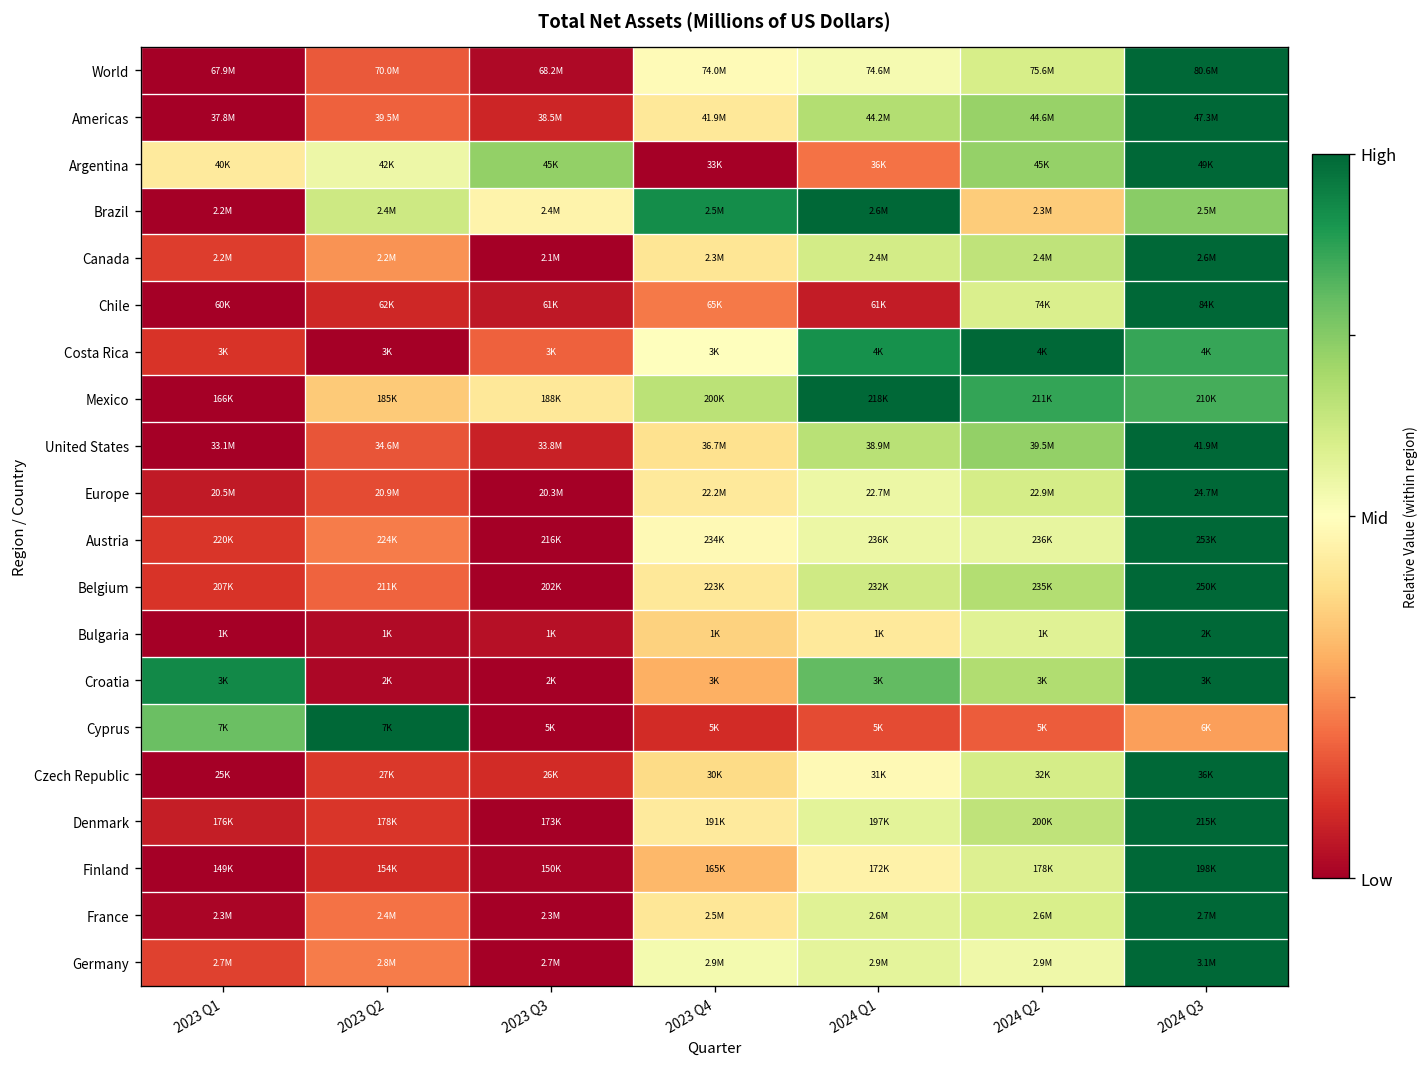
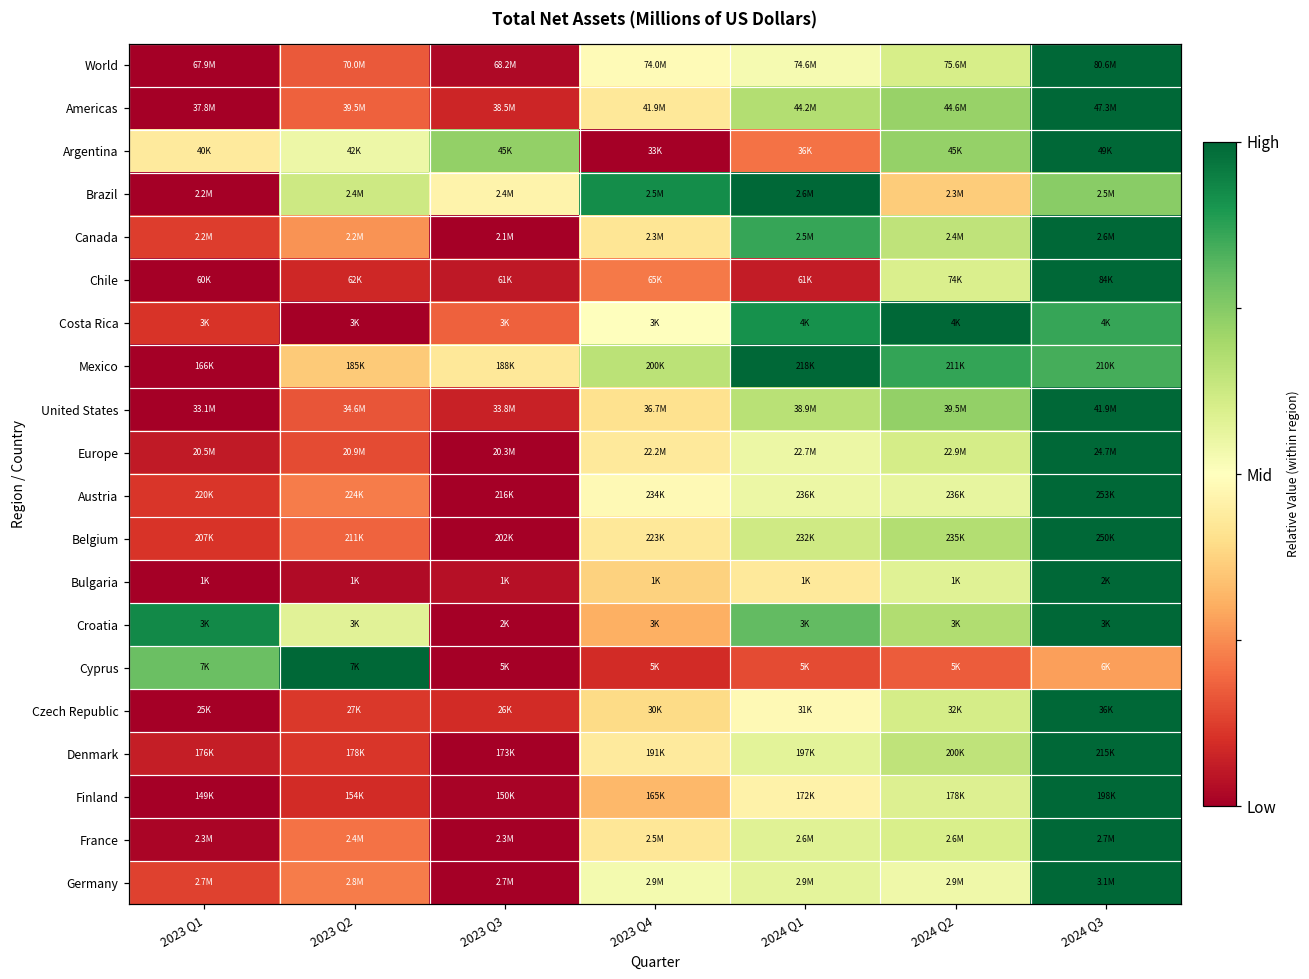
  {
    "World": {
      "2023 Q1": "67.9M",
      "2023 Q2": "70.0M",
      "2023 Q3": "68.2M",
      "2023 Q4": "74.0M",
      "2024 Q1": "74.6M",
      "2024 Q2": "75.6M",
      "2024 Q3": "80.6M"
    },
    "Americas": {
      "2023 Q1": "37.8M",
      "2023 Q2": "39.5M",
      "2023 Q3": "38.5M",
      "2023 Q4": "41.9M",
      "2024 Q1": "44.2M",
      "2024 Q2": "44.6M",
      "2024 Q3": "47.3M"
    },
    "Argentina": {
      "2023 Q1": "40K",
      "2023 Q2": "42K",
      "2023 Q3": "45K",
      "2023 Q4": "33K",
      "2024 Q1": "36K",
      "2024 Q2": "45K",
      "2024 Q3": "49K"
    },
    "Brazil": {
      "2023 Q1": "2.2M",
      "2023 Q2": "2.4M",
      "2023 Q3": "2.4M",
      "2023 Q4": "2.5M",
      "2024 Q1": "2.6M",
      "2024 Q2": "2.3M",
      "2024 Q3": "2.5M"
    },
    "Canada": {
      "2023 Q1": "2.2M",
      "2023 Q2": "2.2M",
      "2023 Q3": "2.1M",
      "2023 Q4": "2.3M",
-     "2024 Q1": "2.4M",
+     "2024 Q1": "2.5M",
      "2024 Q2": "2.4M",
      "2024 Q3": "2.6M"
    },
    "Chile": {
      "2023 Q1": "60K",
      "2023 Q2": "62K",
      "2023 Q3": "61K",
      "2023 Q4": "65K",
      "2024 Q1": "61K",
      "2024 Q2": "74K",
      "2024 Q3": "84K"
    },
    "Costa Rica": {
      "2023 Q1": "3K",
      "2023 Q2": "3K",
      "2023 Q3": "3K",
      "2023 Q4": "3K",
      "2024 Q1": "4K",
      "2024 Q2": "4K",
      "2024 Q3": "4K"
    },
    "Mexico": {
      "2023 Q1": "166K",
      "2023 Q2": "185K",
      "2023 Q3": "188K",
      "2023 Q4": "200K",
      "2024 Q1": "218K",
      "2024 Q2": "211K",
      "2024 Q3": "210K"
    },
    "United States": {
      "2023 Q1": "33.1M",
      "2023 Q2": "34.6M",
      "2023 Q3": "33.8M",
      "2023 Q4": "36.7M",
      "2024 Q1": "38.9M",
      "2024 Q2": "39.5M",
      "2024 Q3": "41.9M"
    },
    "Europe": {
      "2023 Q1": "20.5M",
      "2023 Q2": "20.9M",
      "2023 Q3": "20.3M",
      "2023 Q4": "22.2M",
      "2024 Q1": "22.7M",
      "2024 Q2": "22.9M",
      "2024 Q3": "24.7M"
    },
    "Austria": {
      "2023 Q1": "220K",
      "2023 Q2": "224K",
      "2023 Q3": "216K",
      "2023 Q4": "234K",
      "2024 Q1": "236K",
      "2024 Q2": "236K",
      "2024 Q3": "253K"
    },
    "Belgium": {
      "2023 Q1": "207K",
      "2023 Q2": "211K",
      "2023 Q3": "202K",
      "2023 Q4": "223K",
      "2024 Q1": "232K",
      "2024 Q2": "235K",
      "2024 Q3": "250K"
    },
    "Bulgaria": {
      "2023 Q1": "1K",
      "2023 Q2": "1K",
      "2023 Q3": "1K",
      "2023 Q4": "1K",
      "2024 Q1": "1K",
      "2024 Q2": "1K",
      "2024 Q3": "2K"
    },
    "Croatia": {
      "2023 Q1": "3K",
-     "2023 Q2": "2K",
+     "2023 Q2": "3K",
      "2023 Q3": "2K",
      "2023 Q4": "3K",
      "2024 Q1": "3K",
      "2024 Q2": "3K",
      "2024 Q3": "3K"
    },
    "Cyprus": {
      "2023 Q1": "7K",
      "2023 Q2": "7K",
      "2023 Q3": "5K",
      "2023 Q4": "5K",
      "2024 Q1": "5K",
      "2024 Q2": "5K",
      "2024 Q3": "6K"
    },
    "Czech Republic": {
      "2023 Q1": "25K",
      "2023 Q2": "27K",
      "2023 Q3": "26K",
      "2023 Q4": "30K",
      "2024 Q1": "31K",
      "2024 Q2": "32K",
      "2024 Q3": "36K"
    },
    "Denmark": {
      "2023 Q1": "176K",
      "2023 Q2": "178K",
      "2023 Q3": "173K",
      "2023 Q4": "191K",
      "2024 Q1": "197K",
      "2024 Q2": "200K",
      "2024 Q3": "215K"
    },
    "Finland": {
      "2023 Q1": "149K",
      "2023 Q2": "154K",
      "2023 Q3": "150K",
      "2023 Q4": "165K",
      "2024 Q1": "172K",
      "2024 Q2": "178K",
      "2024 Q3": "198K"
    },
    "France": {
      "2023 Q1": "2.3M",
      "2023 Q2": "2.4M",
      "2023 Q3": "2.3M",
      "2023 Q4": "2.5M",
      "2024 Q1": "2.6M",
      "2024 Q2": "2.6M",
      "2024 Q3": "2.7M"
    },
    "Germany": {
      "2023 Q1": "2.7M",
      "2023 Q2": "2.8M",
      "2023 Q3": "2.7M",
      "2023 Q4": "2.9M",
      "2024 Q1": "2.9M",
      "2024 Q2": "2.9M",
      "2024 Q3": "3.1M"
    }
  }
